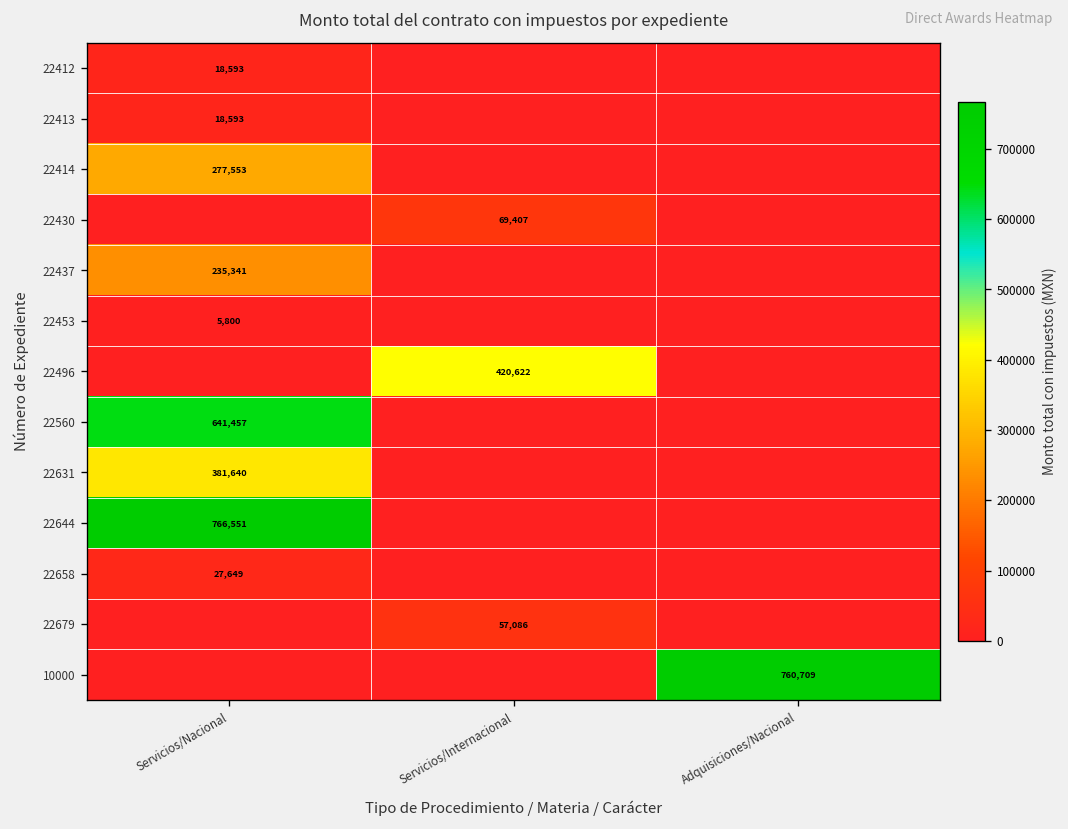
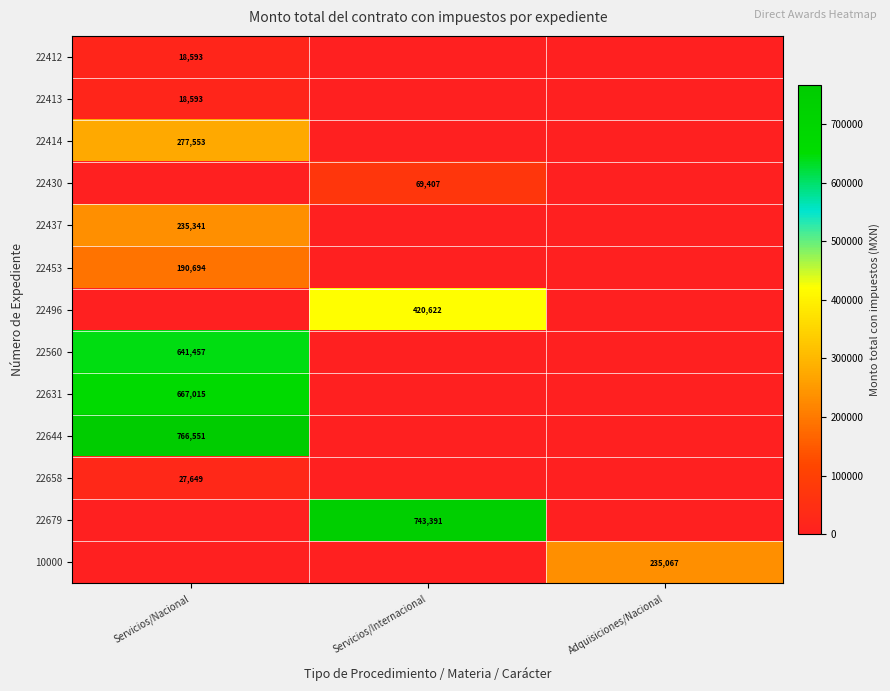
  {
    "22412": {
      "Servicios/Nacional": "18,593"
    },
    "22413": {
      "Servicios/Nacional": "18,593"
    },
    "22414": {
      "Servicios/Nacional": "277,553"
    },
    "22430": {
      "Servicios/Internacional": "69,407"
    },
    "22437": {
      "Servicios/Nacional": "235,341"
    },
    "22453": {
-     "Servicios/Nacional": "5,800"
+     "Servicios/Nacional": "190,694"
    },
    "22496": {
      "Servicios/Internacional": "420,622"
    },
    "22560": {
      "Servicios/Nacional": "641,457"
    },
    "22631": {
-     "Servicios/Nacional": "381,640"
+     "Servicios/Nacional": "667,015"
    },
    "22644": {
      "Servicios/Nacional": "766,551"
    },
    "22658": {
      "Servicios/Nacional": "27,649"
    },
    "22679": {
-     "Servicios/Internacional": "57,086"
+     "Servicios/Internacional": "743,391"
    },
    "10000": {
-     "Adquisiciones/Nacional": "760,709"
+     "Adquisiciones/Nacional": "235,067"
    }
  }
